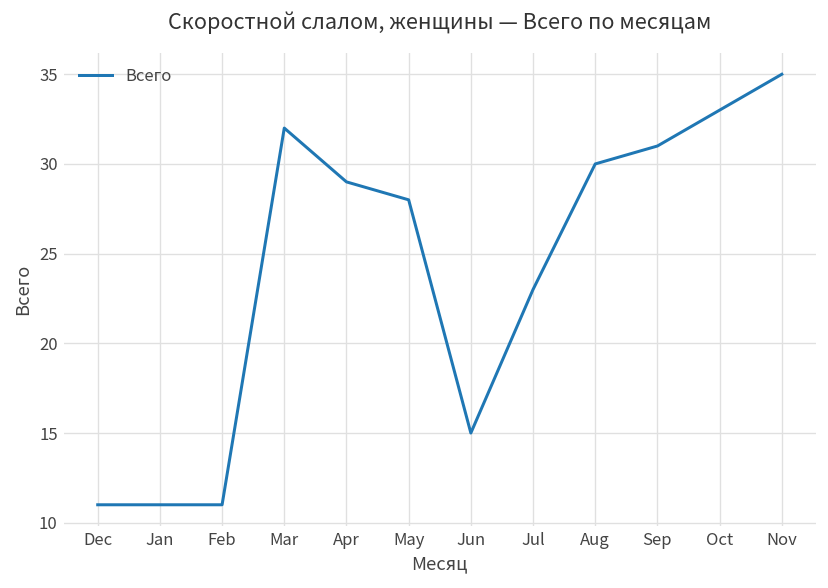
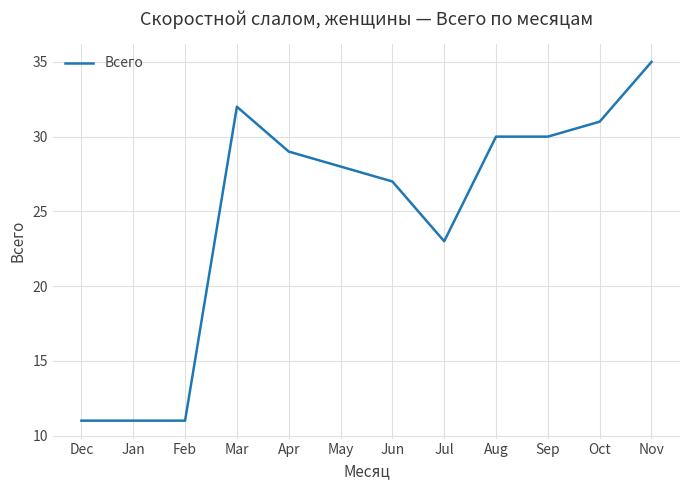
  {
    "Dec": 11,
    "Jan": 11,
    "Feb": 11,
    "Mar": 32,
    "Apr": 29,
    "May": 28,
-   "Jun": 15,
+   "Jun": 27,
    "Jul": 23,
    "Aug": 30,
-   "Sep": 31,
-   "Oct": 33,
+   "Sep": 30,
+   "Oct": 31,
    "Nov": 35
  }
